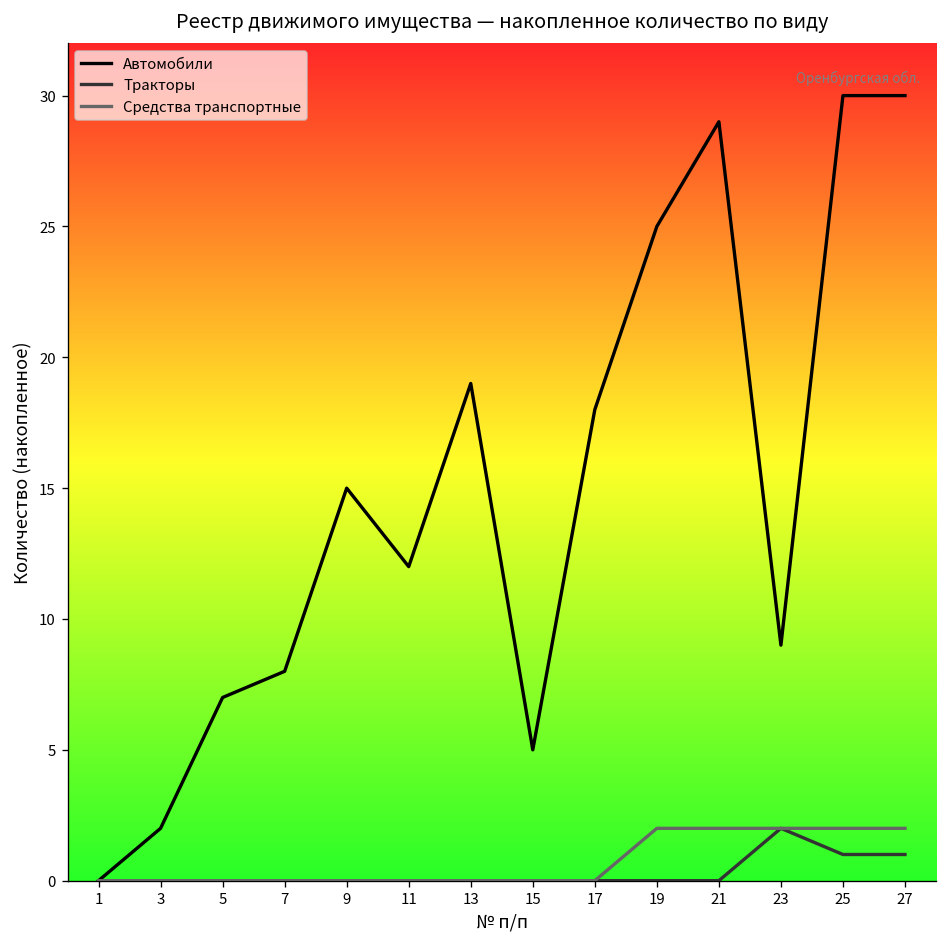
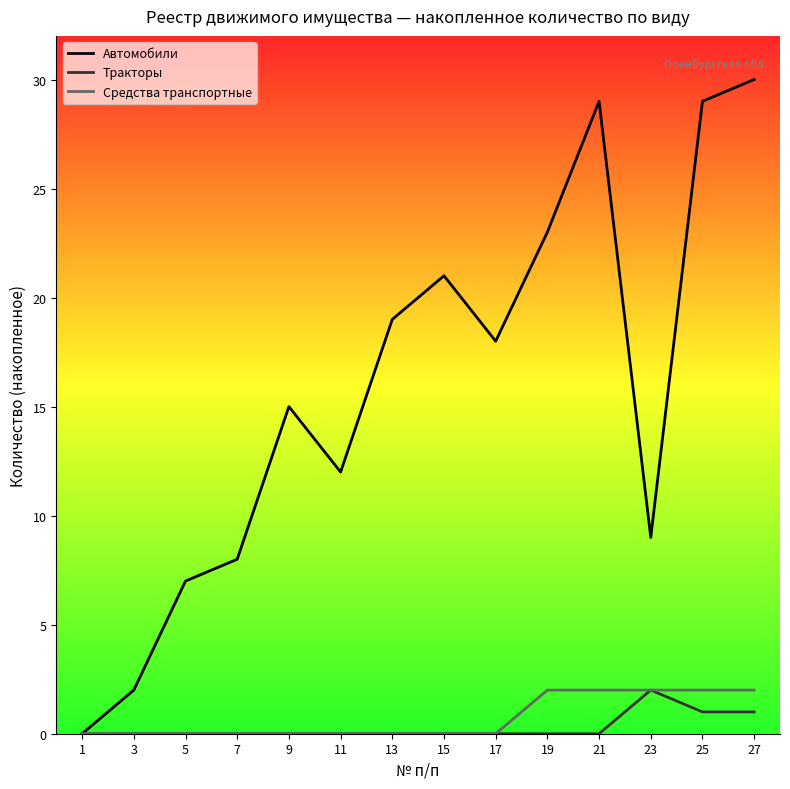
  {
    "Автомобили": {
      "3": 2,
      "5": 7,
      "7": 8,
      "9": 15,
      "11": 12,
      "13": 19,
-     "15": 5,
+     "15": 21,
      "17": 18,
-     "19": 25,
+     "19": 23,
      "21": 29,
      "23": 9,
-     "25": 30,
+     "25": 29,
      "27": 30
    },
    "Тракторы": {
      "19": 0,
      "21": 0,
      "25": 1,
      "27": 1
    },
    "Средства транспортные": {
      "19": 2,
      "21": 2,
      "25": 2,
      "27": 2
    }
  }
